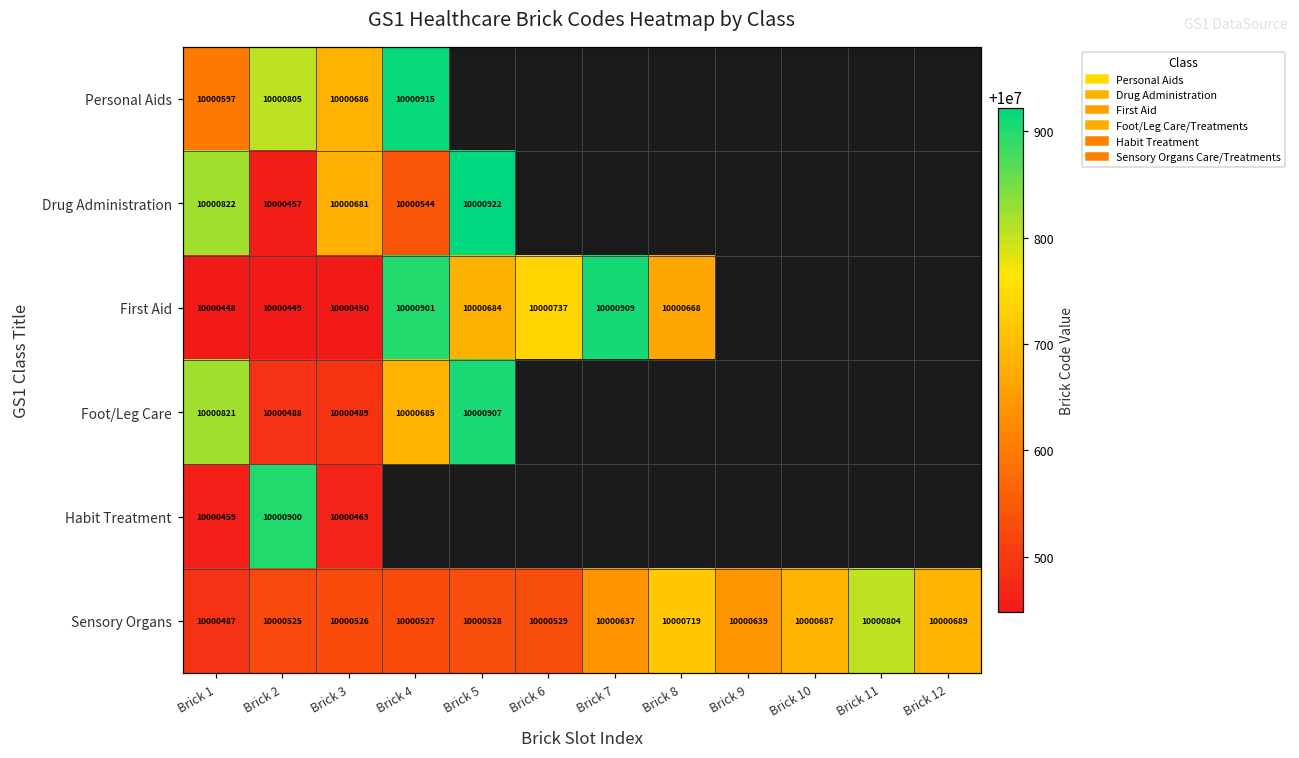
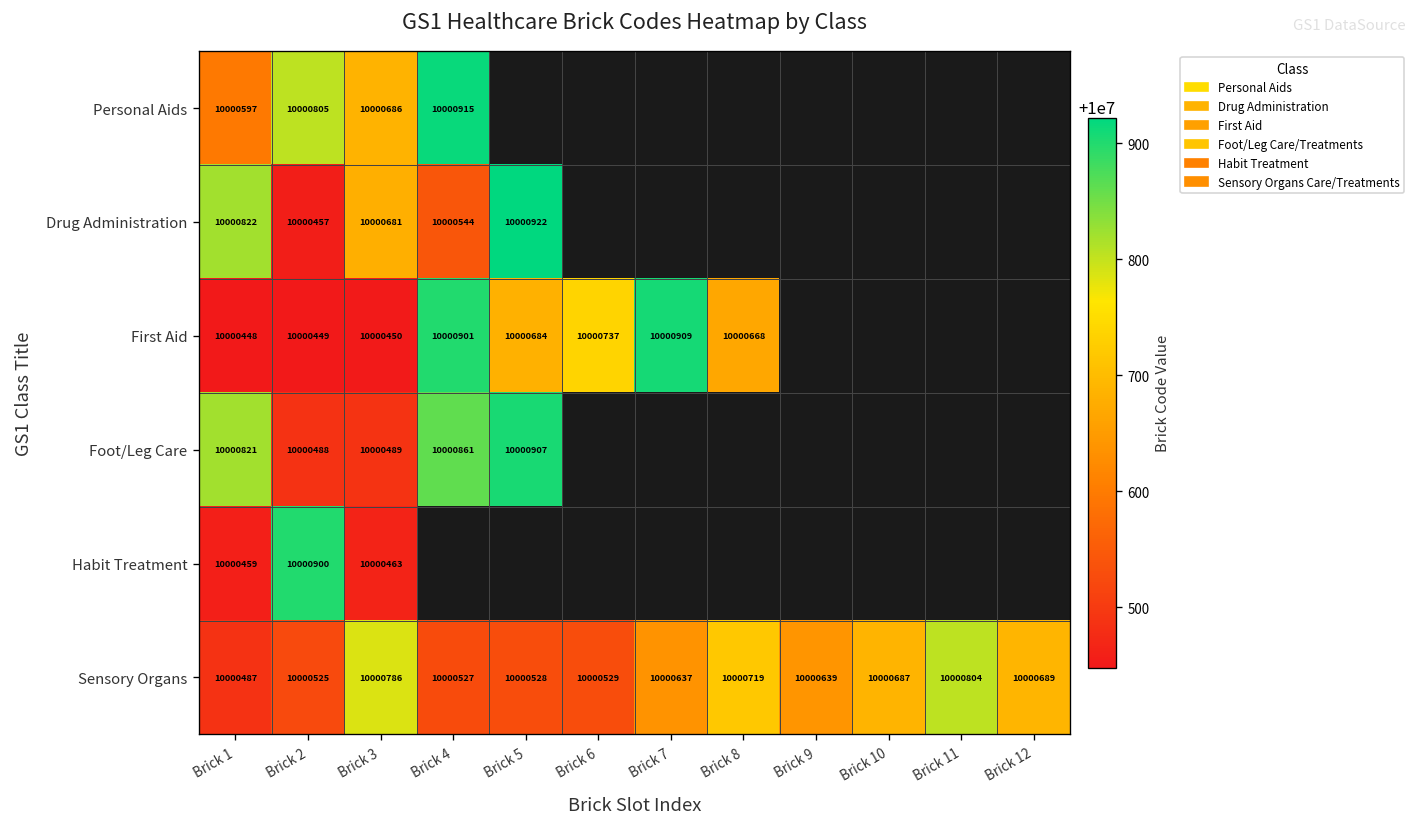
  {
    "Personal Aids": {
      "Brick 1": 10000597,
      "Brick 2": 10000805,
      "Brick 3": 10000686,
      "Brick 4": 10000915
    },
    "Drug Administration": {
      "Brick 1": 10000822,
      "Brick 2": 10000457,
      "Brick 3": 10000681,
      "Brick 4": 10000544,
      "Brick 5": 10000922
    },
    "First Aid": {
      "Brick 1": 10000448,
      "Brick 2": 10000449,
      "Brick 3": 10000450,
      "Brick 4": 10000901,
      "Brick 5": 10000684,
      "Brick 6": 10000737,
      "Brick 7": 10000909,
      "Brick 8": 10000668
    },
    "Foot/Leg Care": {
      "Brick 1": 10000821,
      "Brick 2": 10000488,
      "Brick 3": 10000489,
-     "Brick 4": 10000685,
+     "Brick 4": 10000861,
      "Brick 5": 10000907
    },
    "Habit Treatment": {
      "Brick 1": 10000459,
      "Brick 2": 10000900,
      "Brick 3": 10000463
    },
    "Sensory Organs": {
      "Brick 1": 10000487,
      "Brick 2": 10000525,
-     "Brick 3": 10000526,
+     "Brick 3": 10000786,
      "Brick 4": 10000527,
      "Brick 5": 10000528,
      "Brick 6": 10000529,
      "Brick 7": 10000637,
      "Brick 8": 10000719,
      "Brick 9": 10000639,
      "Brick 10": 10000687,
      "Brick 11": 10000804,
      "Brick 12": 10000689
    }
  }
